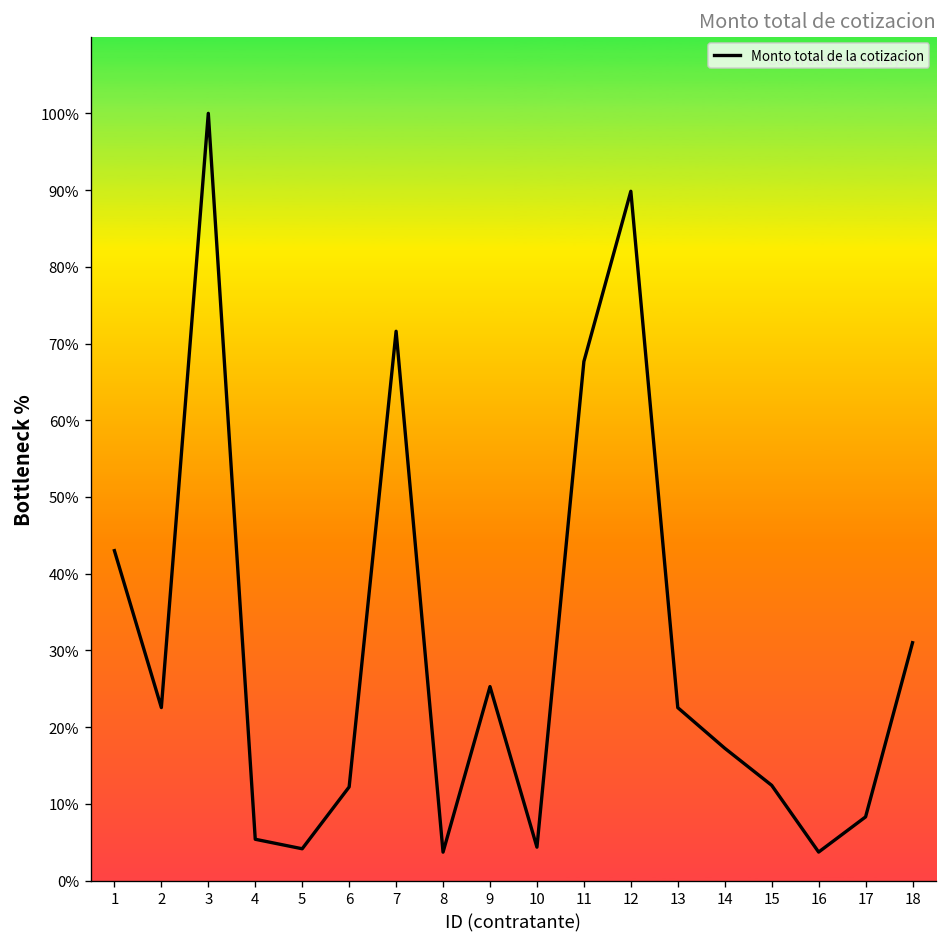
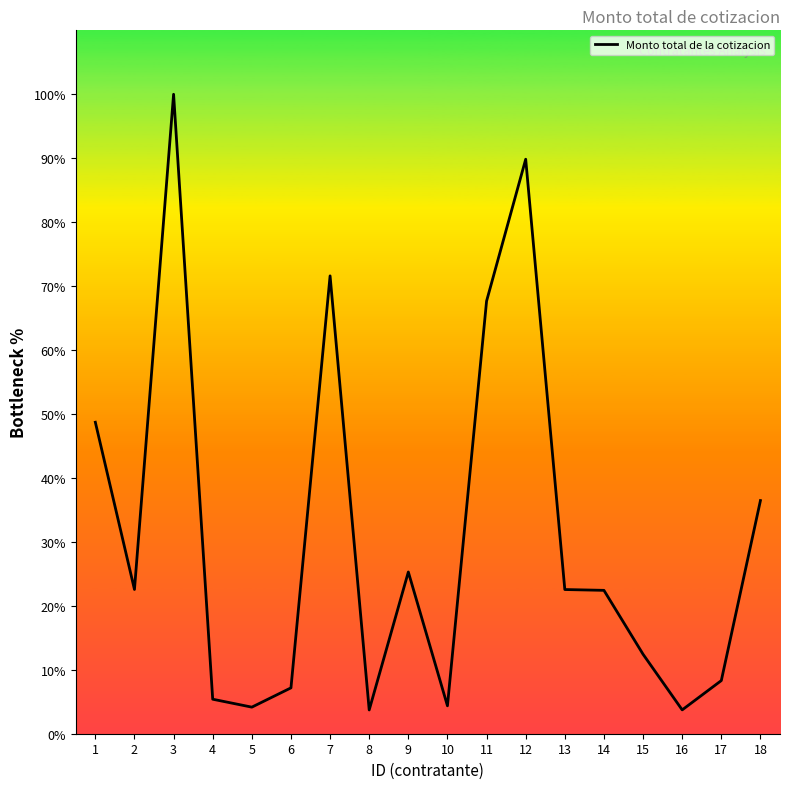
  {
-   "1": "43%",
+   "1": "49%",
    "2": "23%",
    "3": "100%",
    "4": "5%",
    "5": "4%",
-   "6": "12%",
+   "6": "7%",
    "7": "72%",
    "8": "4%",
    "9": "25%",
    "10": "4%",
    "11": "68%",
    "12": "90%",
    "13": "23%",
-   "14": "17%",
+   "14": "22%",
    "15": "12%",
    "16": "4%",
    "17": "8%",
-   "18": "31%"
+   "18": "36%"
  }
